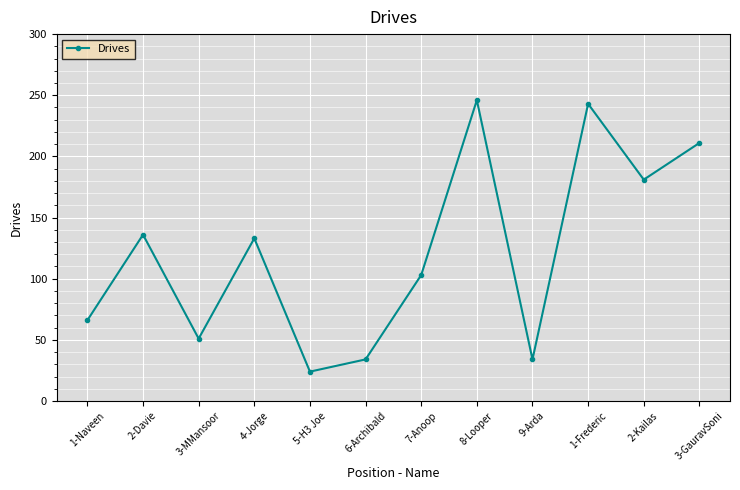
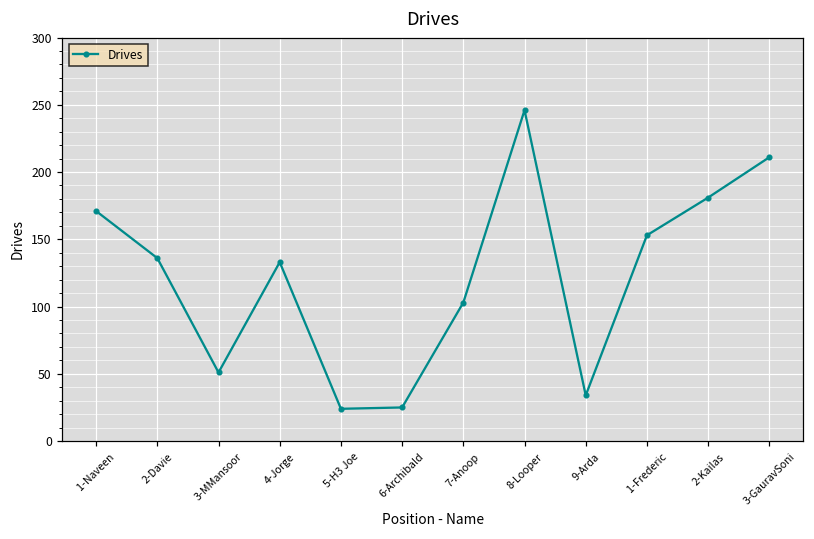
  {
-   "1-Naveen": 66,
+   "1-Naveen": 171,
    "2-Davie": 136,
    "3-MMansoor": 51,
    "4-Jorge": 133,
    "5-H3 Joe": 24,
-   "6-Archibald": 34,
+   "6-Archibald": 25,
    "7-Anoop": 103,
    "8-Looper": 246,
    "9-Arda": 34,
-   "1-Frederic": 243,
+   "1-Frederic": 153,
    "2-Kailas": 181,
    "3-GauravSoni": 211
  }
